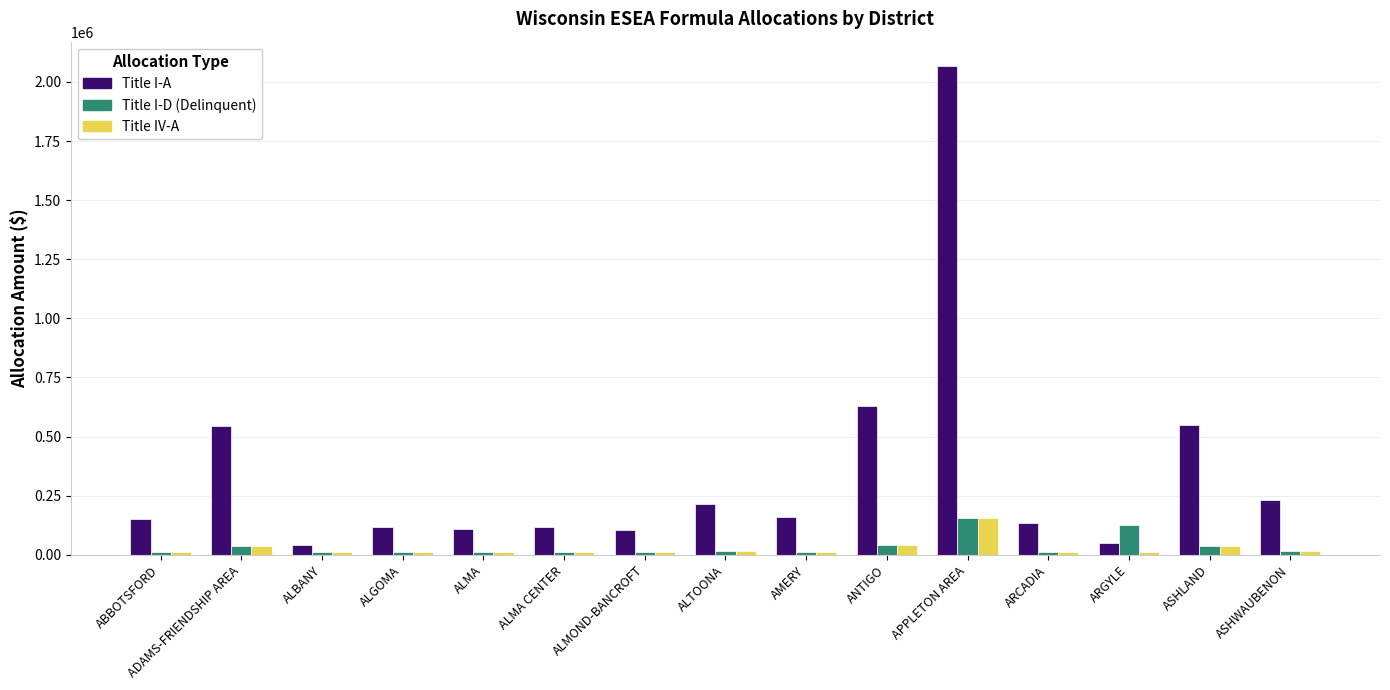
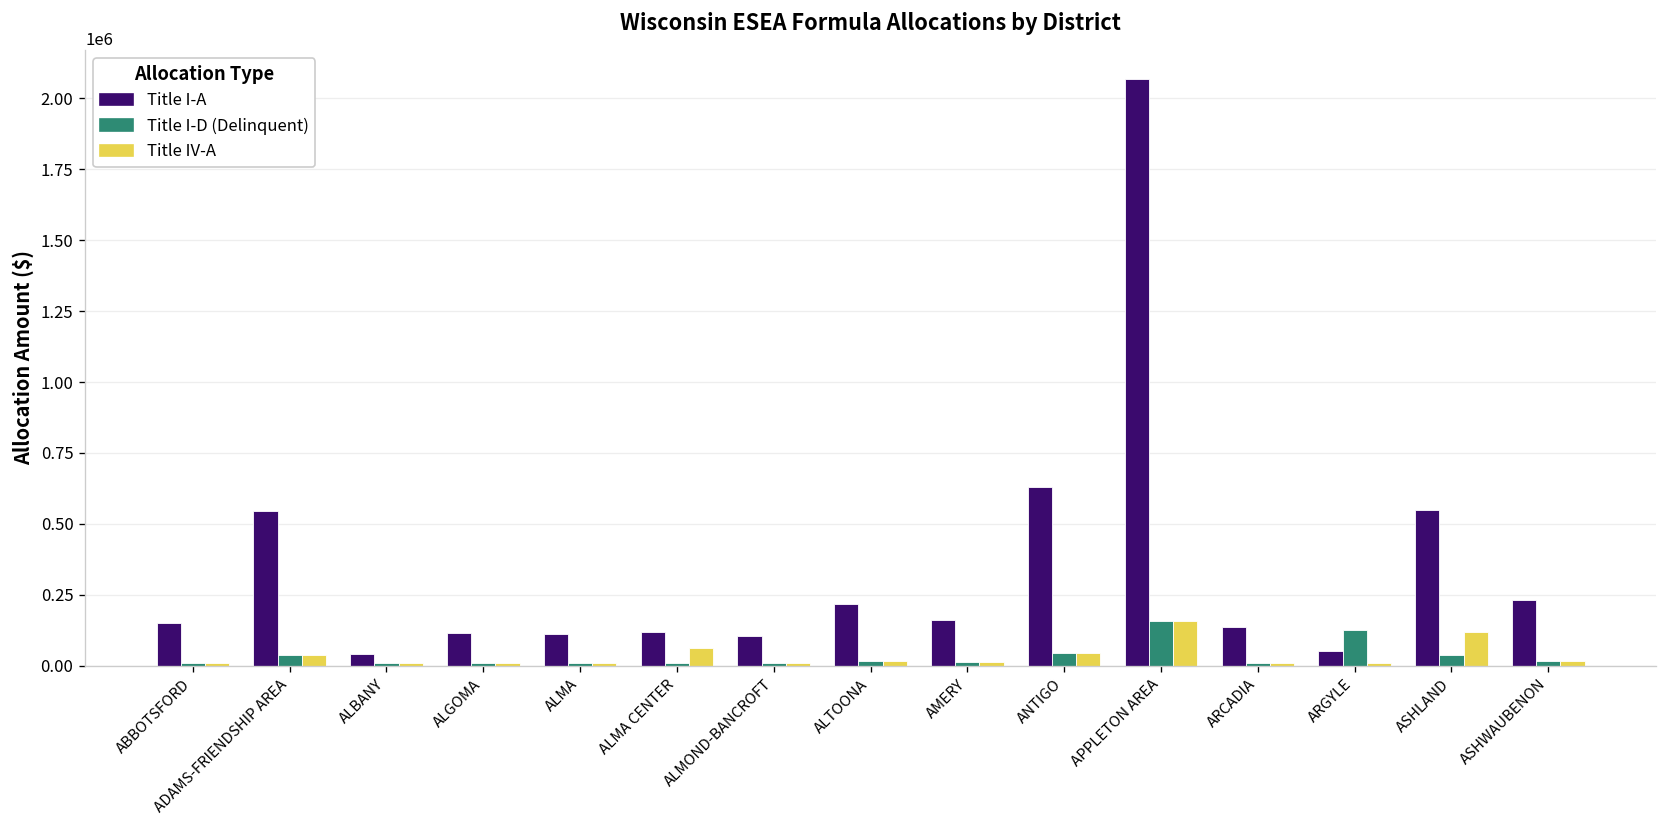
  {
    "Title I-A": {
      "ABBOTSFORD": 150000,
      "ADAMS-FRIENDSHIP AREA": 550000,
      "ALBANY": 40000,
      "ALGOMA": 120000,
      "ALMA": 110000,
      "ALMA CENTER": 120000,
      "ALMOND-BANCROFT": 100000,
      "ALTOONA": 220000,
      "AMERY": 160000,
      "ANTIGO": 630000,
      "APPLETON AREA": 2070000,
      "ARCADIA": 140000,
      "ARGYLE": 50000,
      "ASHLAND": 550000,
      "ASHWAUBENON": 230000
    },
    "Title I-D (Delinquent)": {
      "ADAMS-FRIENDSHIP AREA": 40000,
      "ALTOONA": 20000,
      "AMERY": 10000,
      "ANTIGO": 40000,
      "APPLETON AREA": 160000,
      "ARGYLE": 120000,
      "ASHLAND": 40000,
      "ASHWAUBENON": 20000
    },
    "Title IV-A": {
      "ADAMS-FRIENDSHIP AREA": 40000,
-     "ALMA CENTER": 10000,
+     "ALMA CENTER": 60000,
      "ALTOONA": 20000,
      "AMERY": 10000,
      "ANTIGO": 40000,
      "APPLETON AREA": 160000,
-     "ASHLAND": 40000,
+     "ASHLAND": 120000,
      "ASHWAUBENON": 20000
    }
  }
